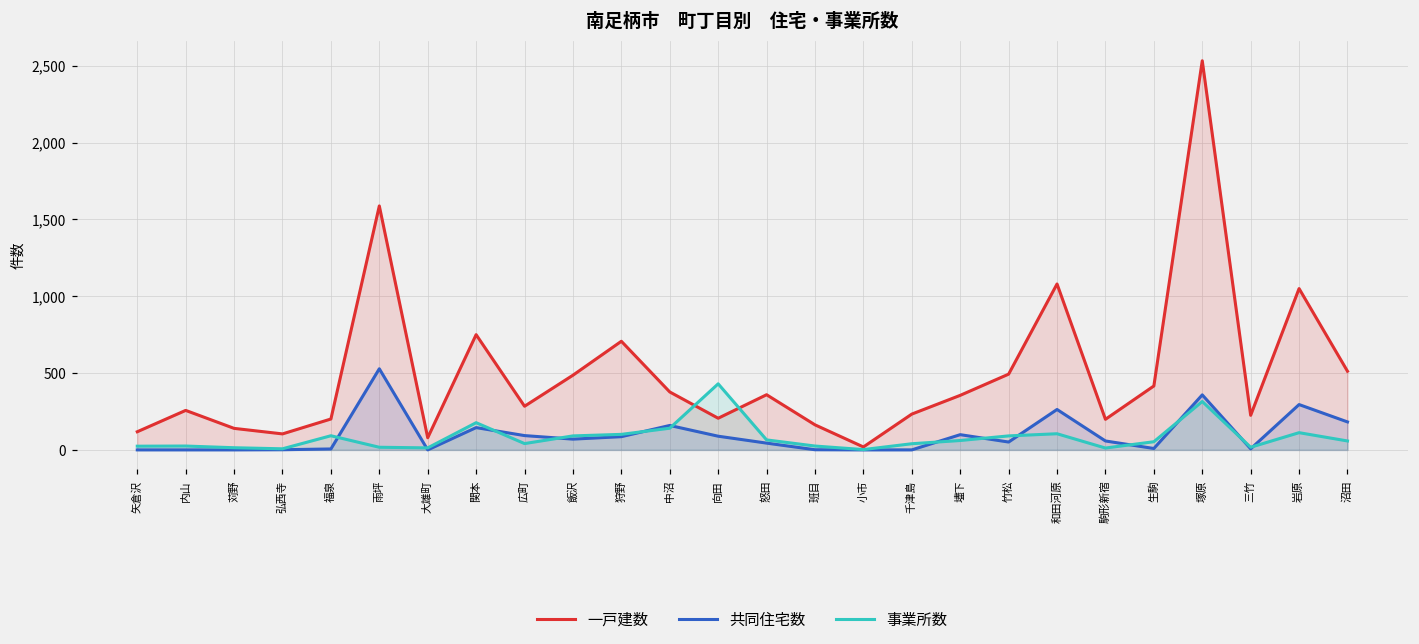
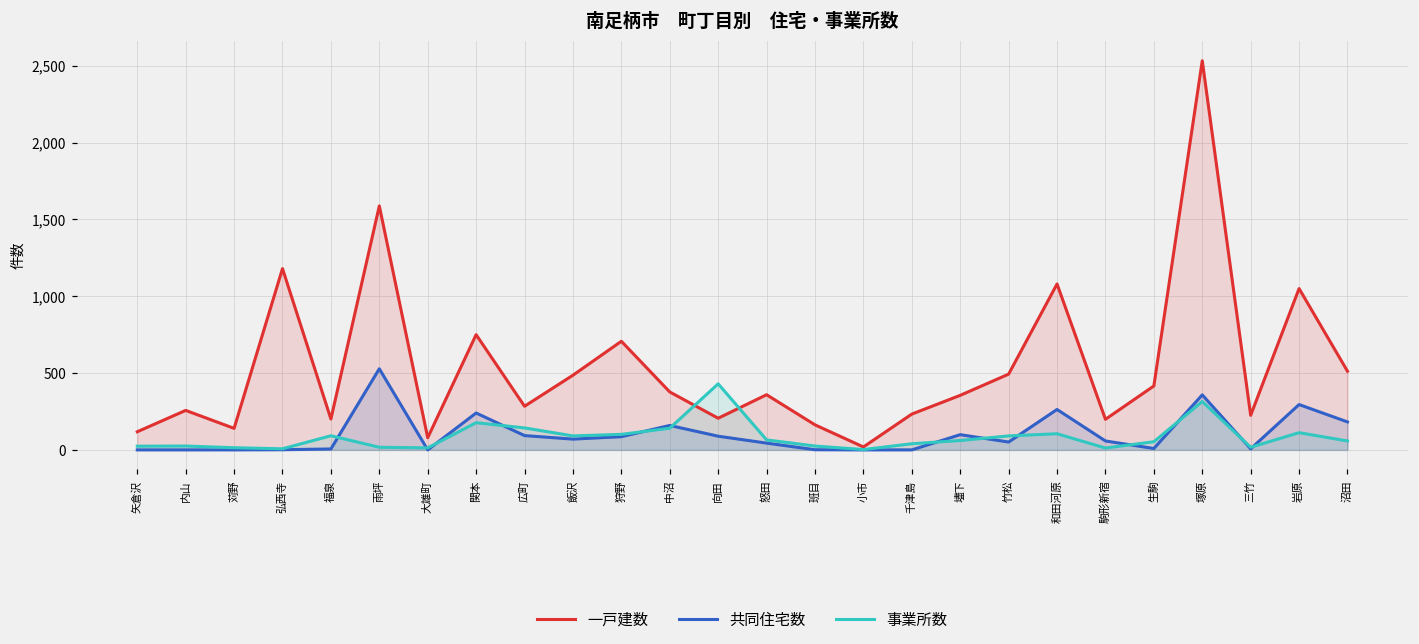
  {
    "一戸建数": {
      "矢倉沢": "120",
      "内山": "260",
      "苅野": "140",
-     "弘西寺": "100",
+     "弘西寺": "1,180",
      "福泉": "200",
      "雨坪": "1,590",
      "大雄町": "80",
      "関本": "750",
      "広町": "280",
      "飯沢": "490",
      "狩野": "710",
      "中沼": "380",
      "向田": "210",
      "怒田": "360",
      "班目": "160",
      "千津島": "230",
      "壗下": "360",
      "竹松": "490",
      "和田河原": "1,080",
      "駒形新宿": "200",
      "生駒": "420",
      "塚原": "2,530",
      "三竹": "230",
      "岩原": "1,050",
      "沼田": "510"
    },
    "共同住宅数": {
      "矢倉沢": "0",
      "内山": "0",
      "福泉": "10",
      "雨坪": "530",
-     "関本": "150",
+     "関本": "240",
      "広町": "90",
      "飯沢": "70",
      "向田": "90",
      "怒田": "40",
      "班目": "0",
      "千津島": "0",
      "壗下": "100",
      "竹松": "50",
      "和田河原": "260",
      "駒形新宿": "60",
      "生駒": "10",
      "塚原": "360",
      "岩原": "300",
      "沼田": "180"
    },
    "事業所数": {
      "矢倉沢": "20",
      "内山": "30",
      "福泉": "90",
      "雨坪": "20",
      "関本": "180",
-     "広町": "40",
+     "広町": "140",
      "飯沢": "90",
      "向田": "430",
      "怒田": "70",
      "班目": "30",
      "千津島": "40",
      "壗下": "60",
      "竹松": "90",
      "和田河原": "110",
      "駒形新宿": "10",
      "生駒": "50",
      "塚原": "320",
      "岩原": "110",
      "沼田": "60"
    }
  }
